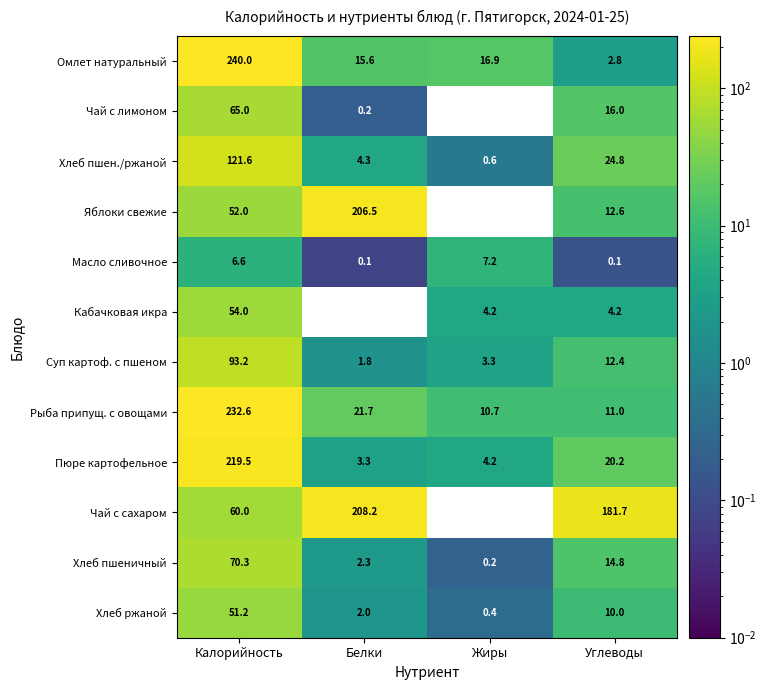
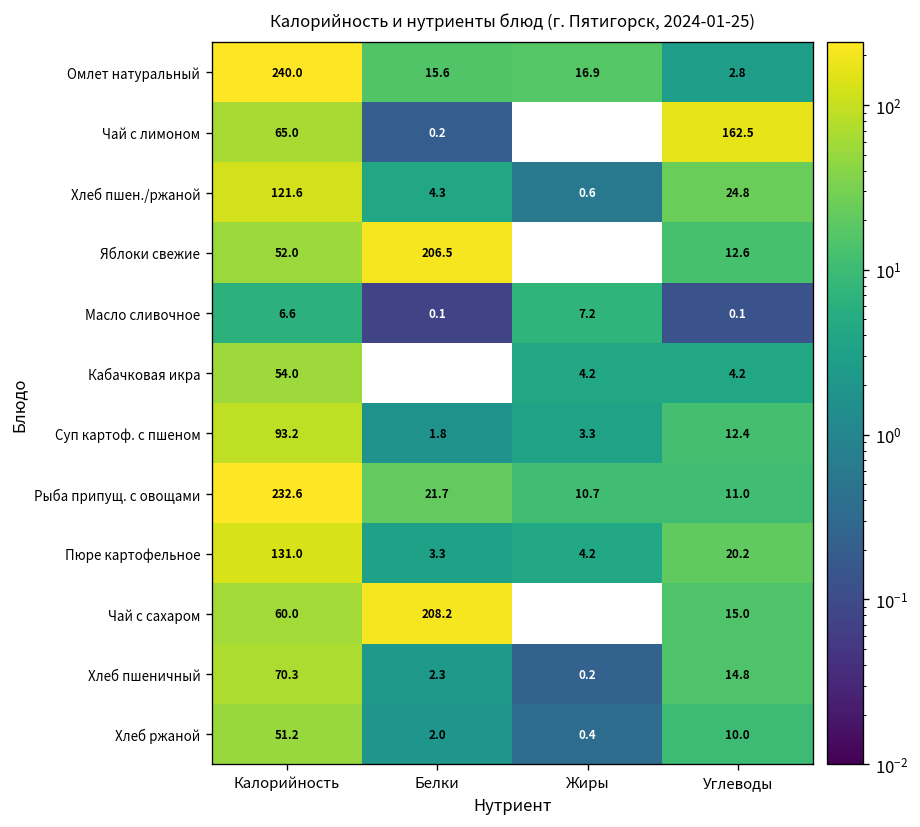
  {
    "Омлет натуральный": {
      "Калорийность": 240.0,
      "Белки": 15.6,
      "Жиры": 16.9,
      "Углеводы": 2.8
    },
    "Чай с лимоном": {
      "Калорийность": 65.0,
      "Белки": 0.2,
-     "Углеводы": 16.0
+     "Углеводы": 162.5
    },
    "Хлеб пшен./ржаной": {
      "Калорийность": 121.6,
      "Белки": 4.3,
      "Жиры": 0.6,
      "Углеводы": 24.8
    },
    "Яблоки свежие": {
      "Калорийность": 52.0,
      "Белки": 206.5,
      "Углеводы": 12.6
    },
    "Масло сливочное": {
      "Калорийность": 6.6,
      "Белки": 0.1,
      "Жиры": 7.2,
      "Углеводы": 0.1
    },
    "Кабачковая икра": {
      "Калорийность": 54.0,
      "Жиры": 4.2,
      "Углеводы": 4.2
    },
    "Суп картоф. с пшеном": {
      "Калорийность": 93.2,
      "Белки": 1.8,
      "Жиры": 3.3,
      "Углеводы": 12.4
    },
    "Рыба припущ. с овощами": {
      "Калорийность": 232.6,
      "Белки": 21.7,
      "Жиры": 10.7,
      "Углеводы": 11.0
    },
    "Пюре картофельное": {
-     "Калорийность": 219.5,
+     "Калорийность": 131.0,
      "Белки": 3.3,
      "Жиры": 4.2,
      "Углеводы": 20.2
    },
    "Чай с сахаром": {
      "Калорийность": 60.0,
      "Белки": 208.2,
-     "Углеводы": 181.7
+     "Углеводы": 15.0
    },
    "Хлеб пшеничный": {
      "Калорийность": 70.3,
      "Белки": 2.3,
      "Жиры": 0.2,
      "Углеводы": 14.8
    },
    "Хлеб ржаной": {
      "Калорийность": 51.2,
      "Белки": 2.0,
      "Жиры": 0.4,
      "Углеводы": 10.0
    }
  }
